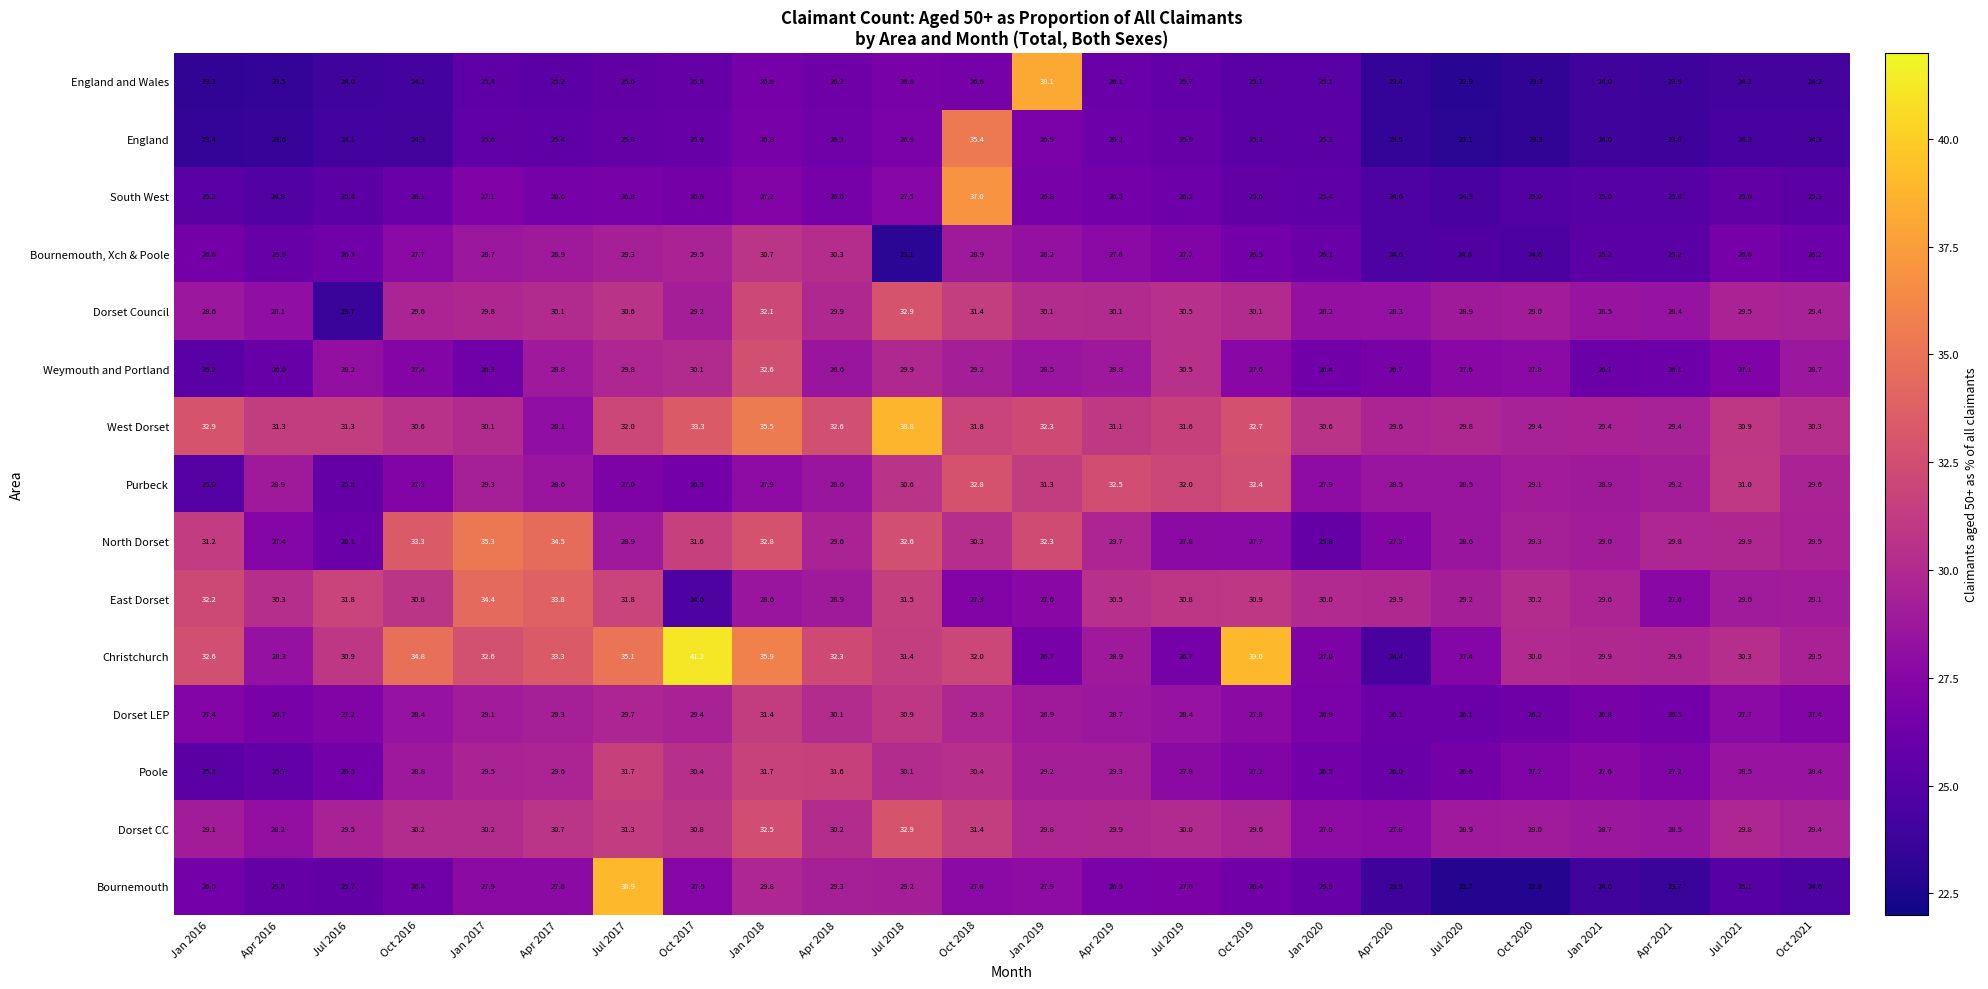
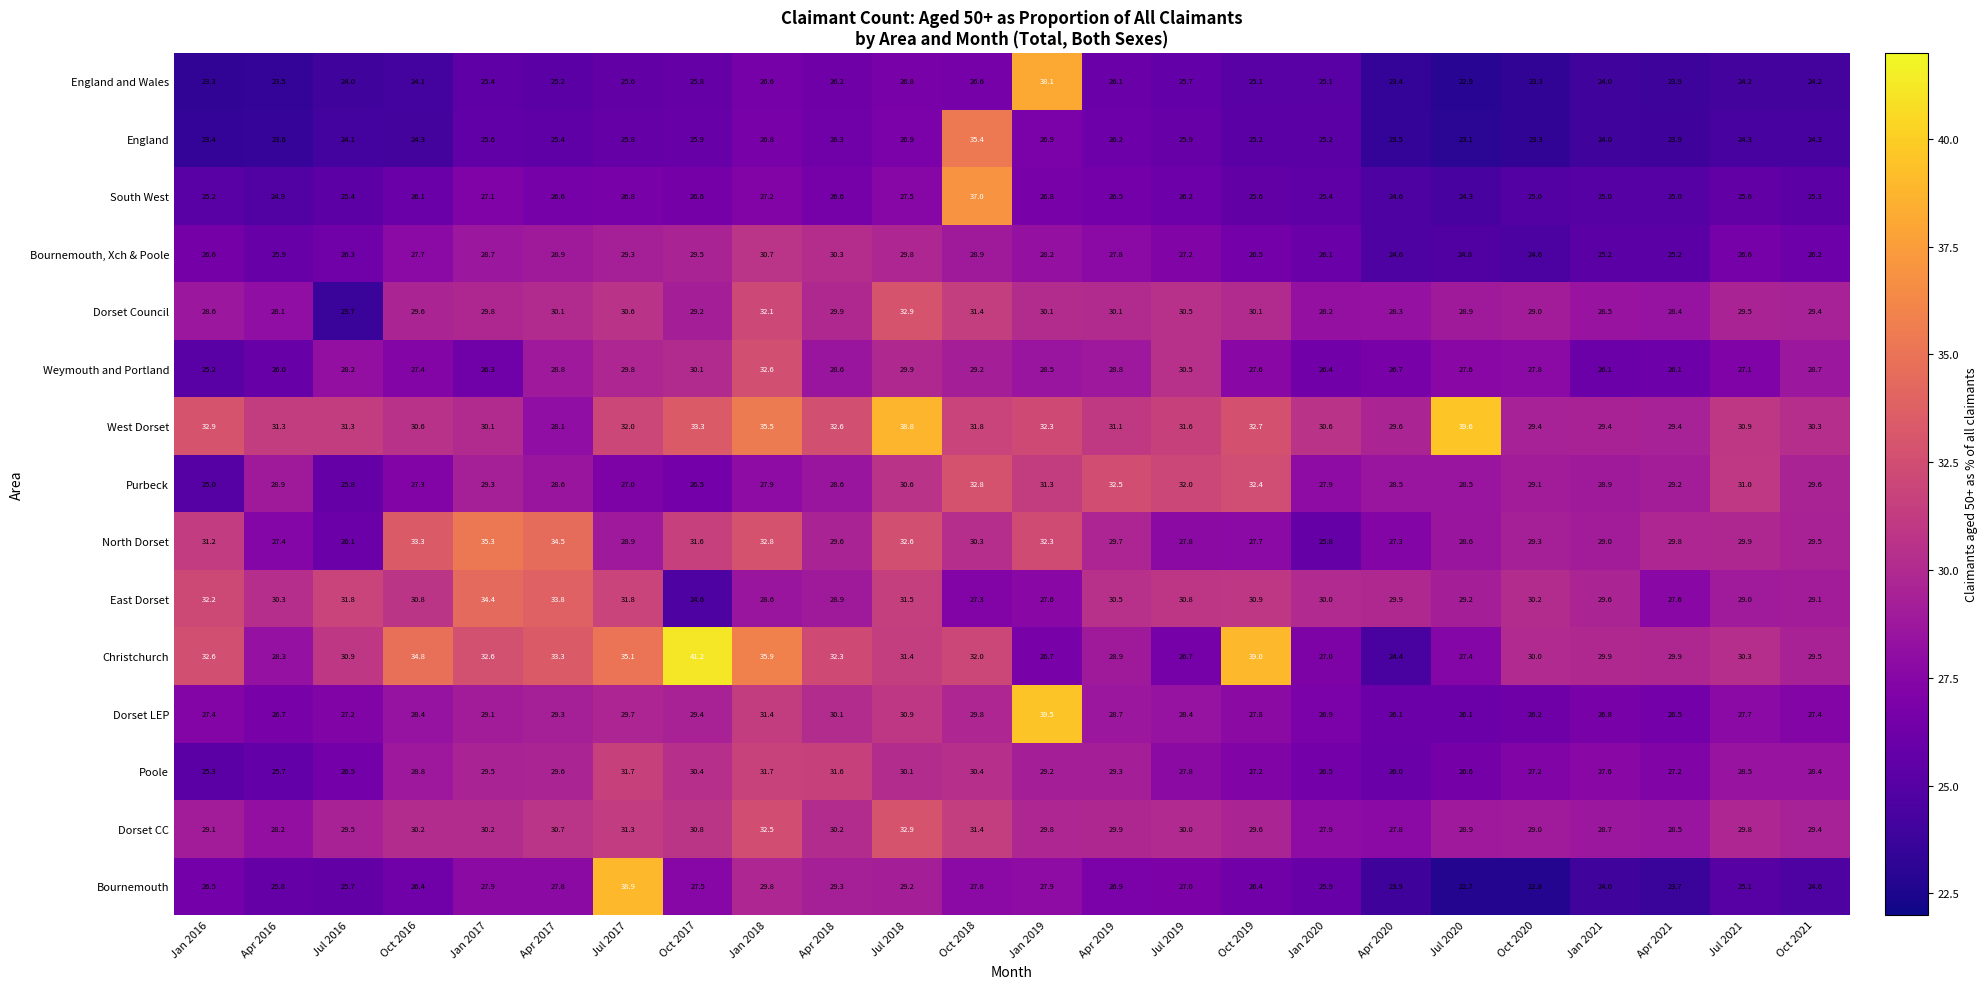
  {
    "Bournemouth, Xch & Poole": {
      "Jan 2016": 26.6,
      "Apr 2016": 25.9,
      "Jul 2016": 26.3,
      "Oct 2016": 27.7,
      "Jan 2017": 28.7,
      "Apr 2017": 28.9,
      "Jul 2017": 29.3,
      "Oct 2017": 29.5,
      "Jan 2018": 30.7,
      "Apr 2018": 30.3,
-     "Jul 2018": 23.1,
+     "Jul 2018": 29.8,
      "Oct 2018": 28.9,
      "Jan 2019": 28.2,
      "Apr 2019": 27.8,
      "Jul 2019": 27.2,
      "Oct 2019": 26.5,
      "Jan 2020": 26.1,
      "Apr 2020": 24.6,
      "Jul 2020": 24.8,
      "Oct 2020": 24.6,
      "Jan 2021": 25.2,
      "Apr 2021": 25.2,
      "Jul 2021": 26.6,
      "Oct 2021": 26.2
    },
    "West Dorset": {
      "Jan 2016": 32.9,
      "Apr 2016": 31.3,
      "Jul 2016": 31.3,
      "Oct 2016": 30.6,
      "Jan 2017": 30.1,
      "Apr 2017": 28.1,
      "Jul 2017": 32.0,
      "Oct 2017": 33.3,
      "Jan 2018": 35.5,
      "Apr 2018": 32.6,
      "Jul 2018": 38.8,
      "Oct 2018": 31.8,
      "Jan 2019": 32.3,
      "Apr 2019": 31.1,
      "Jul 2019": 31.6,
      "Oct 2019": 32.7,
      "Jan 2020": 30.6,
      "Apr 2020": 29.6,
-     "Jul 2020": 29.8,
+     "Jul 2020": 39.6,
      "Oct 2020": 29.4,
      "Jan 2021": 29.4,
      "Apr 2021": 29.4,
      "Jul 2021": 30.9,
      "Oct 2021": 30.3
    },
    "Dorset LEP": {
      "Jan 2016": 27.4,
      "Apr 2016": 26.7,
      "Jul 2016": 27.2,
      "Oct 2016": 28.4,
      "Jan 2017": 29.1,
      "Apr 2017": 29.3,
      "Jul 2017": 29.7,
      "Oct 2017": 29.4,
      "Jan 2018": 31.4,
      "Apr 2018": 30.1,
      "Jul 2018": 30.9,
      "Oct 2018": 29.8,
-     "Jan 2019": 28.9,
+     "Jan 2019": 39.5,
      "Apr 2019": 28.7,
      "Jul 2019": 28.4,
      "Oct 2019": 27.8,
      "Jan 2020": 26.9,
      "Apr 2020": 26.1,
      "Jul 2020": 26.1,
      "Oct 2020": 26.2,
      "Jan 2021": 26.8,
      "Apr 2021": 26.5,
      "Jul 2021": 27.7,
      "Oct 2021": 27.4
    }
  }
